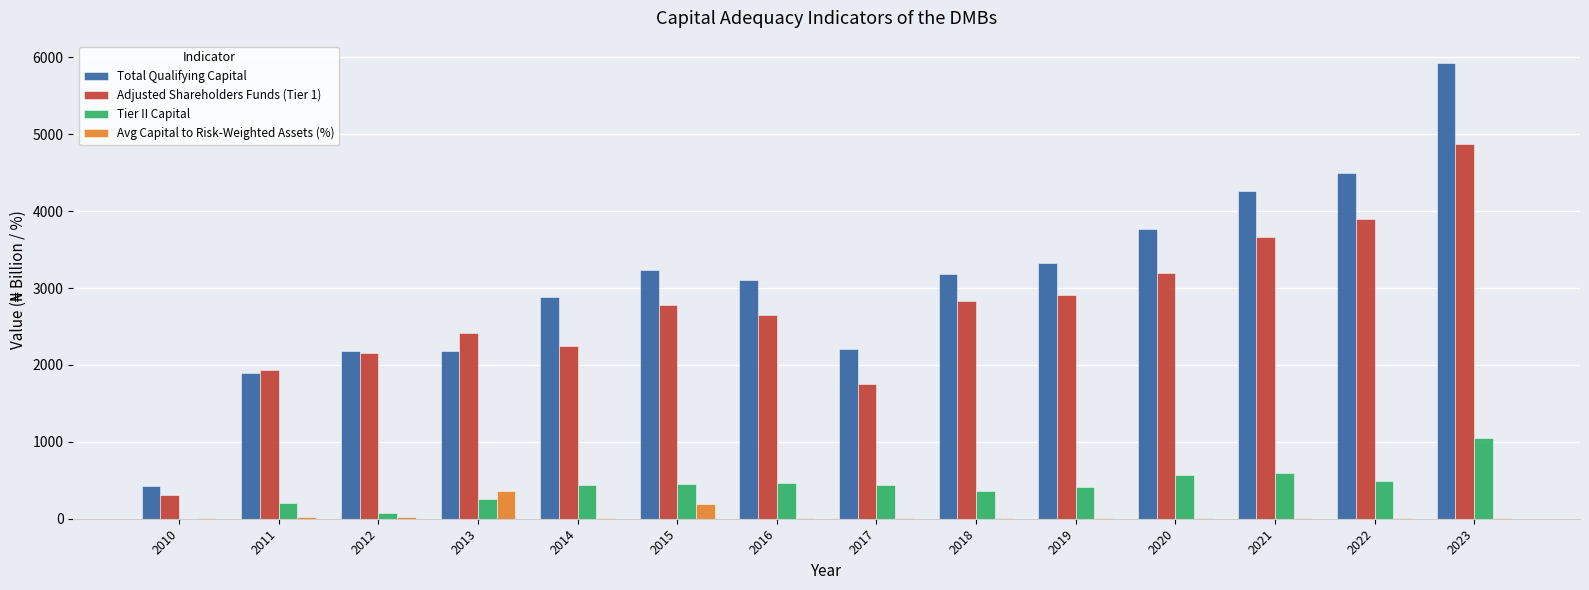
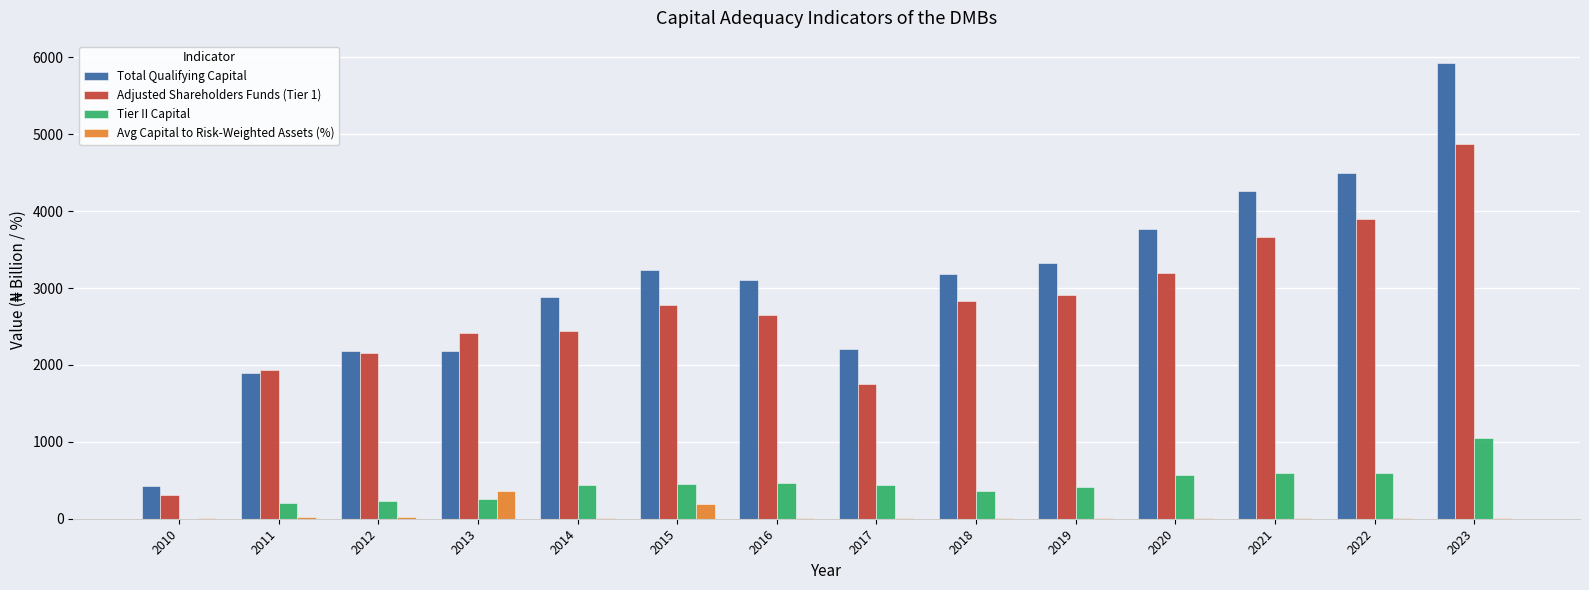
  {
    "Total Qualifying Capital": {
      "2010": 400,
      "2011": 1900,
      "2012": 2200,
      "2013": 2200,
      "2014": 2900,
      "2015": 3200,
      "2016": 3100,
      "2017": 2200,
      "2018": 3200,
      "2019": 3300,
      "2020": 3800,
      "2021": 4300,
      "2022": 4500,
      "2023": 5900
    },
    "Adjusted Shareholders Funds (Tier 1)": {
      "2010": 300,
      "2011": 1900,
      "2012": 2200,
      "2013": 2400,
-     "2014": 2200,
+     "2014": 2400,
      "2015": 2800,
      "2016": 2600,
      "2017": 1800,
      "2018": 2800,
      "2019": 2900,
      "2020": 3200,
      "2021": 3700,
      "2022": 3900,
      "2023": 4900
    },
    "Tier II Capital": {
      "2010": 0,
      "2011": 200,
-     "2012": 100,
+     "2012": 200,
      "2013": 300,
      "2014": 400,
      "2015": 500,
      "2016": 500,
      "2017": 400,
      "2018": 400,
      "2019": 400,
      "2020": 600,
      "2021": 600,
-     "2022": 500,
+     "2022": 600,
      "2023": 1000
    },
    "Avg Capital to Risk-Weighted Assets (%)": {
      "2013": 400,
      "2015": 200
    }
  }
